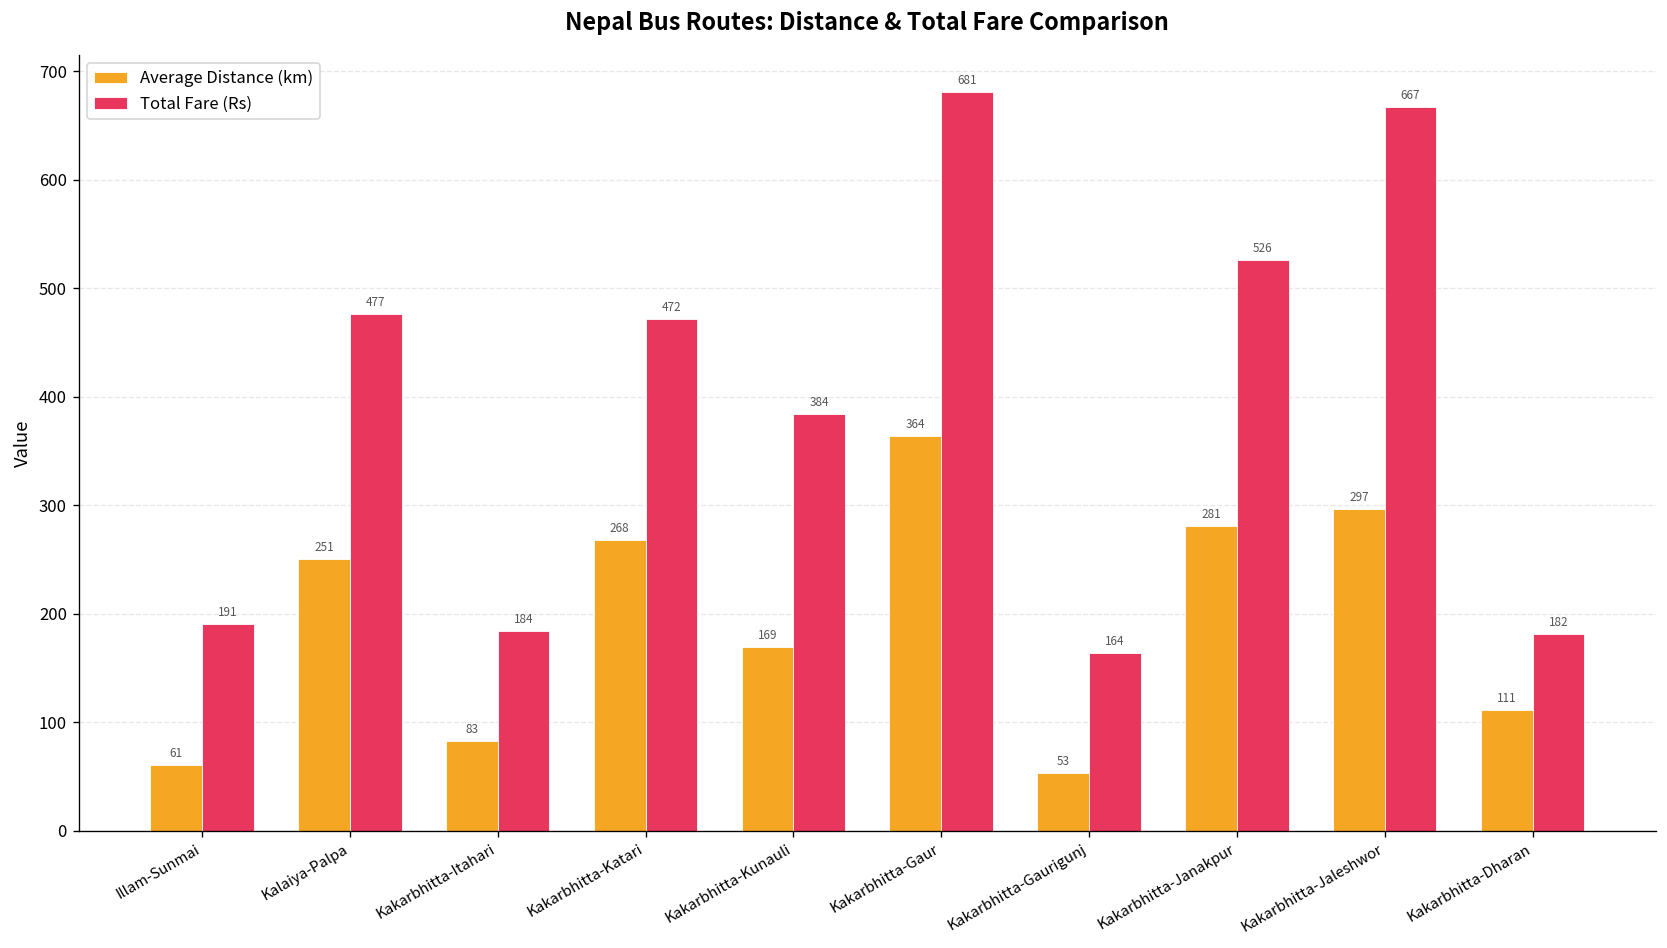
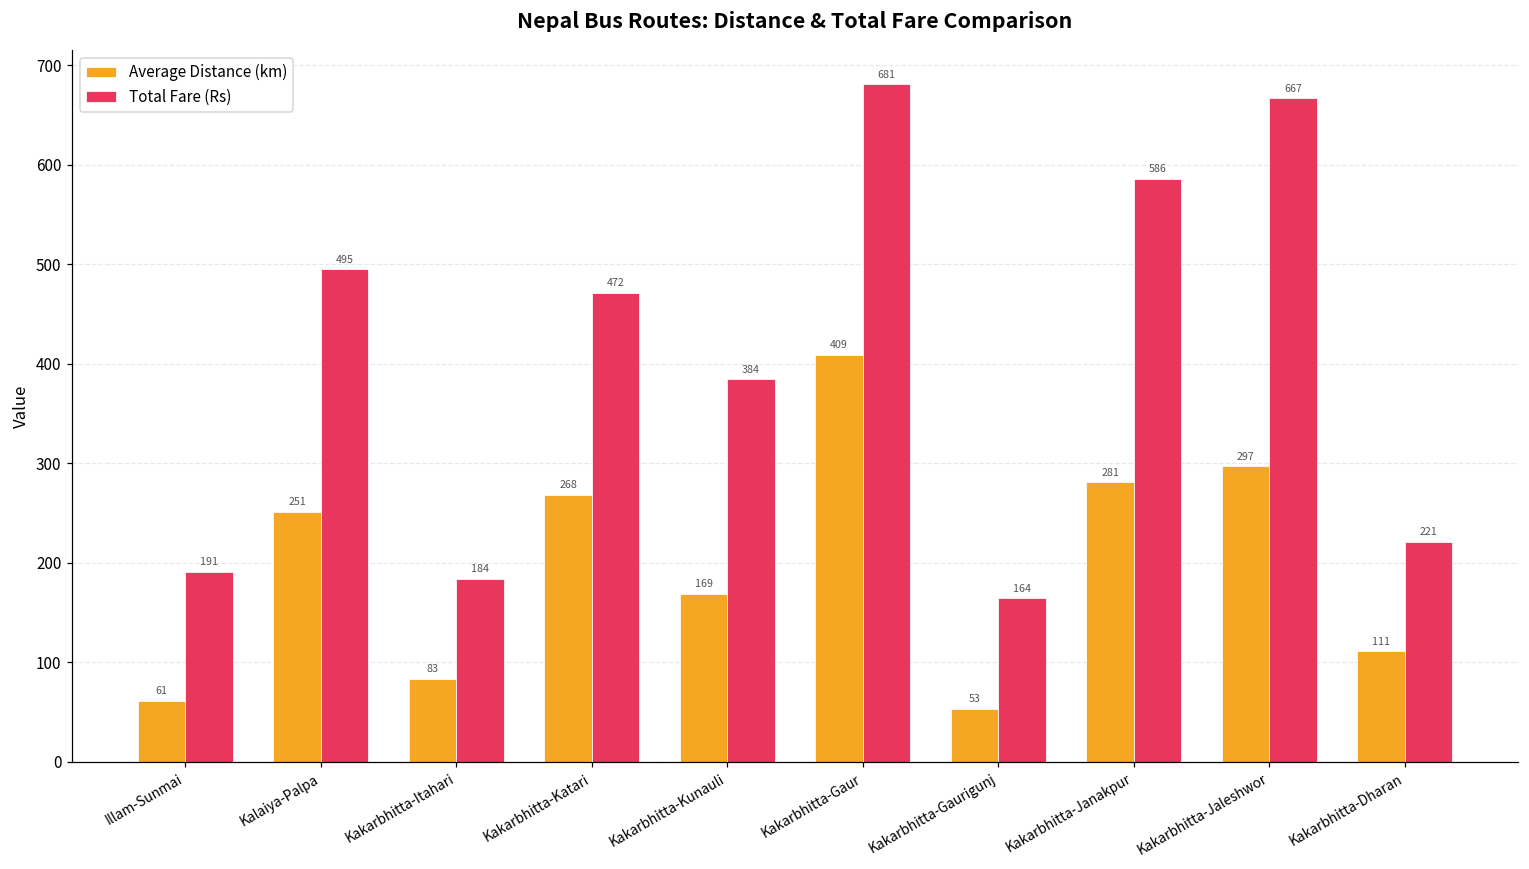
  {
    "Average Distance (km)": {
      "Illam-Sunmai": 61,
      "Kalaiya-Palpa": 251,
      "Kakarbhitta-Itahari": 83,
      "Kakarbhitta-Katari": 268,
      "Kakarbhitta-Kunauli": 169,
-     "Kakarbhitta-Gaur": 364,
+     "Kakarbhitta-Gaur": 409,
      "Kakarbhitta-Gaurigunj": 53,
      "Kakarbhitta-Janakpur": 281,
      "Kakarbhitta-Jaleshwor": 297,
      "Kakarbhitta-Dharan": 111
    },
    "Total Fare (Rs)": {
      "Illam-Sunmai": 191,
-     "Kalaiya-Palpa": 477,
+     "Kalaiya-Palpa": 495,
      "Kakarbhitta-Itahari": 184,
      "Kakarbhitta-Katari": 472,
      "Kakarbhitta-Kunauli": 384,
      "Kakarbhitta-Gaur": 681,
      "Kakarbhitta-Gaurigunj": 164,
-     "Kakarbhitta-Janakpur": 526,
+     "Kakarbhitta-Janakpur": 586,
      "Kakarbhitta-Jaleshwor": 667,
-     "Kakarbhitta-Dharan": 182
+     "Kakarbhitta-Dharan": 221
    }
  }
